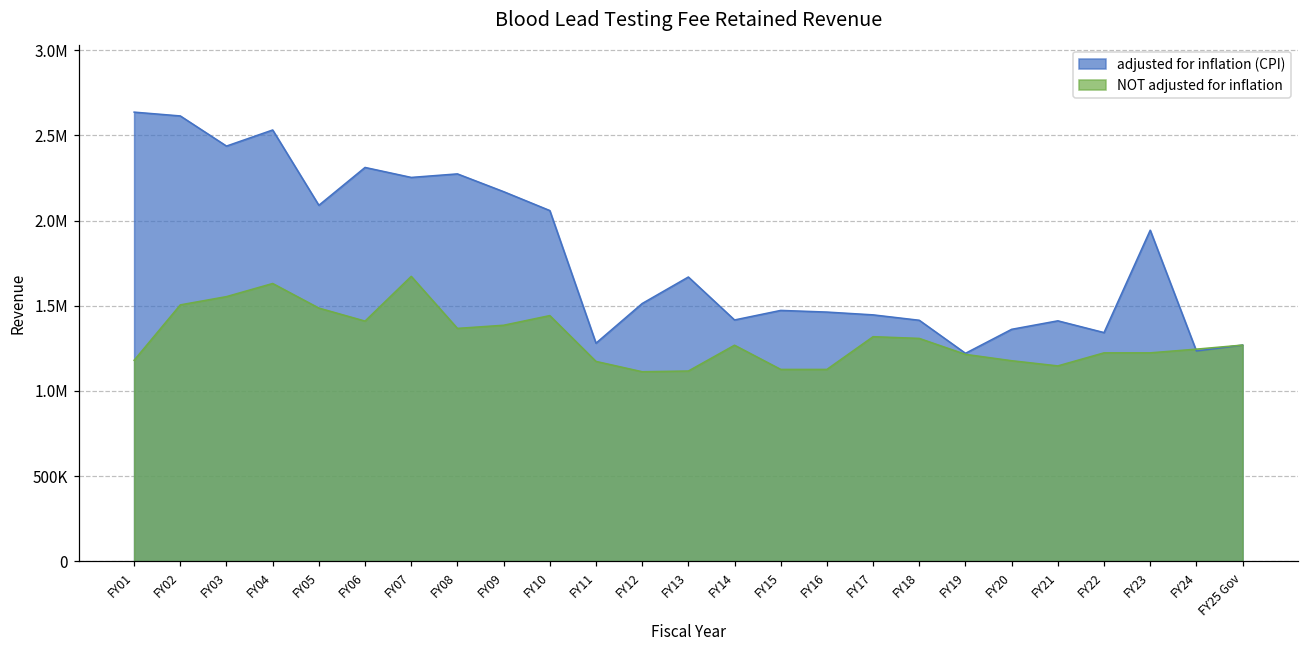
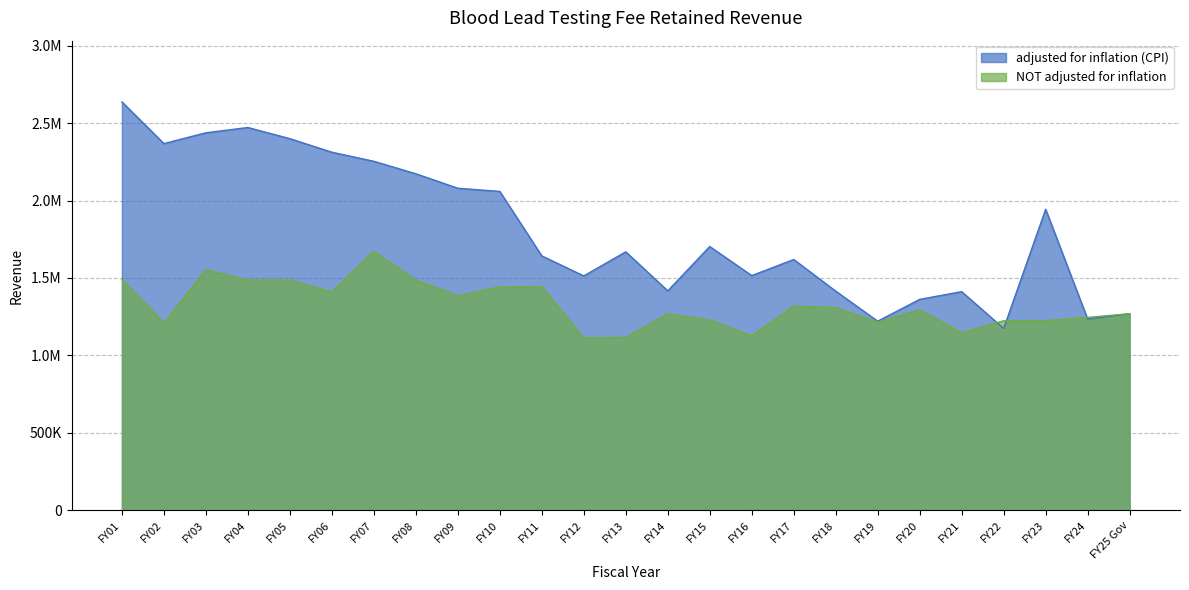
  {
    "adjusted for inflation (CPI)": {
      "FY01": 2640000,
-     "FY02": 2610000,
+     "FY02": 2370000,
      "FY03": 2440000,
-     "FY04": 2530000,
-     "FY05": 2090000,
+     "FY04": 2470000,
+     "FY05": 2400000,
      "FY06": 2310000,
      "FY07": 2250000,
-     "FY08": 2270000,
-     "FY09": 2170000,
+     "FY08": 2170000,
+     "FY09": 2080000,
      "FY10": 2060000,
-     "FY11": 1280000,
+     "FY11": 1640000,
      "FY12": 1510000,
      "FY13": 1670000,
      "FY14": 1420000,
-     "FY15": 1470000,
-     "FY16": 1460000,
-     "FY17": 1450000,
+     "FY15": 1700000,
+     "FY16": 1520000,
+     "FY17": 1620000,
      "FY18": 1420000,
      "FY20": 1360000,
      "FY21": 1410000,
-     "FY22": 1340000,
+     "FY22": 1170000,
      "FY23": 1940000
    },
    "NOT adjusted for inflation": {
-     "FY01": 1180000,
-     "FY02": 1510000,
+     "FY01": 1490000,
+     "FY02": 1210000,
      "FY03": 1550000,
-     "FY04": 1630000,
+     "FY04": 1490000,
      "FY05": 1490000,
      "FY06": 1410000,
      "FY07": 1670000,
-     "FY08": 1370000,
+     "FY08": 1490000,
      "FY09": 1390000,
      "FY10": 1440000,
-     "FY11": 1170000,
+     "FY11": 1440000,
      "FY12": 1110000,
      "FY13": 1120000,
      "FY14": 1270000,
-     "FY15": 1130000,
+     "FY15": 1230000,
      "FY16": 1130000,
      "FY17": 1320000,
      "FY18": 1310000,
-     "FY20": 1180000,
+     "FY20": 1300000,
      "FY21": 1150000,
      "FY22": 1220000,
      "FY23": 1220000
    }
  }
